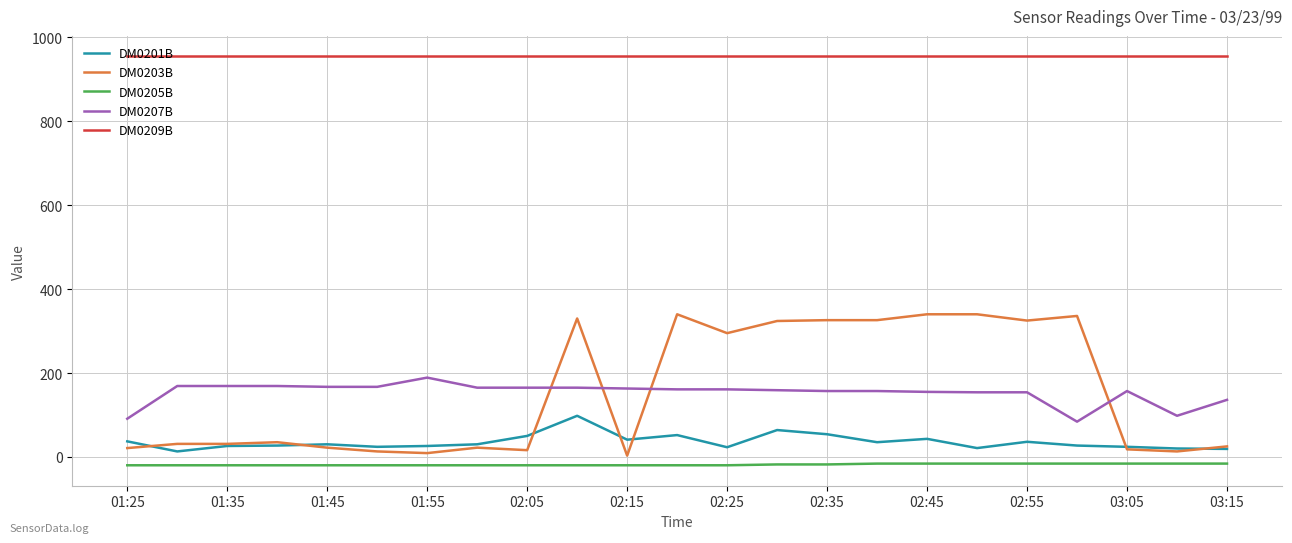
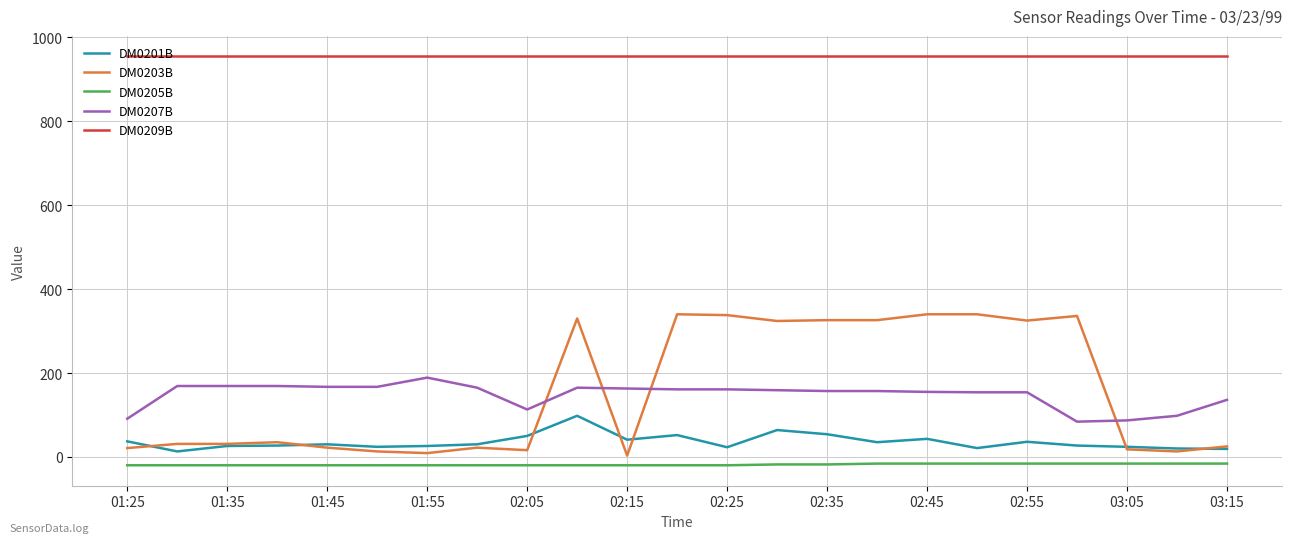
  {
    "DM0201B": {
      "01:25": 40,
      "01:45": 30,
      "01:55": 30,
      "02:05": 50,
      "02:15": 40,
      "02:25": 20,
      "02:35": 50,
      "02:45": 40,
      "02:55": 40
    },
    "DM0203B": {
      "01:25": 20,
      "01:45": 20,
      "01:55": 10,
      "02:05": 20,
      "02:15": 0,
-     "02:25": 300,
+     "02:25": 340,
      "02:35": 330,
      "02:45": 340,
      "02:55": 330
    },
    "DM0205B": {
      "01:25": -20,
      "01:35": -20,
      "01:45": -20,
      "01:55": -20,
      "02:05": -20,
      "02:15": -20,
      "02:25": -20,
      "02:35": -20,
      "02:45": -20,
      "02:55": -20,
      "03:05": -20,
      "03:15": -20
    },
    "DM0207B": {
      "01:25": 90,
      "01:35": 170,
      "01:45": 170,
      "01:55": 190,
-     "02:05": 170,
+     "02:05": 110,
      "02:15": 160,
      "02:25": 160,
      "02:35": 160,
      "02:45": 160,
      "02:55": 150,
-     "03:05": 160,
+     "03:05": 90,
      "03:15": 140
    },
    "DM0209B": {
      "01:25": 960,
      "01:35": 960,
      "01:45": 960,
      "01:55": 960,
      "02:05": 960,
      "02:15": 960,
      "02:25": 960,
      "02:35": 960,
      "02:45": 960,
      "02:55": 960,
      "03:05": 960,
      "03:15": 960
    }
  }
